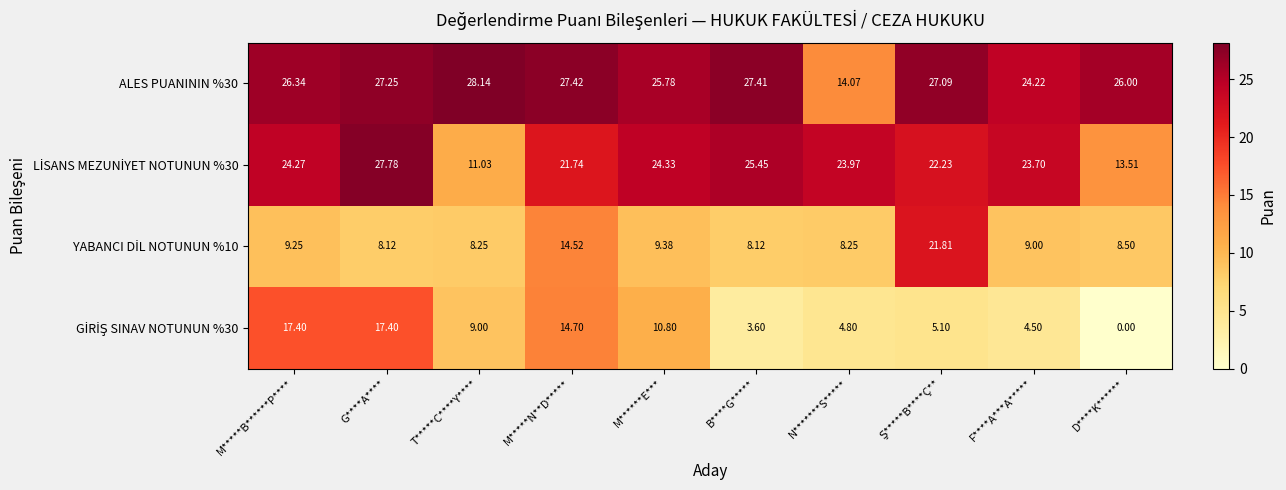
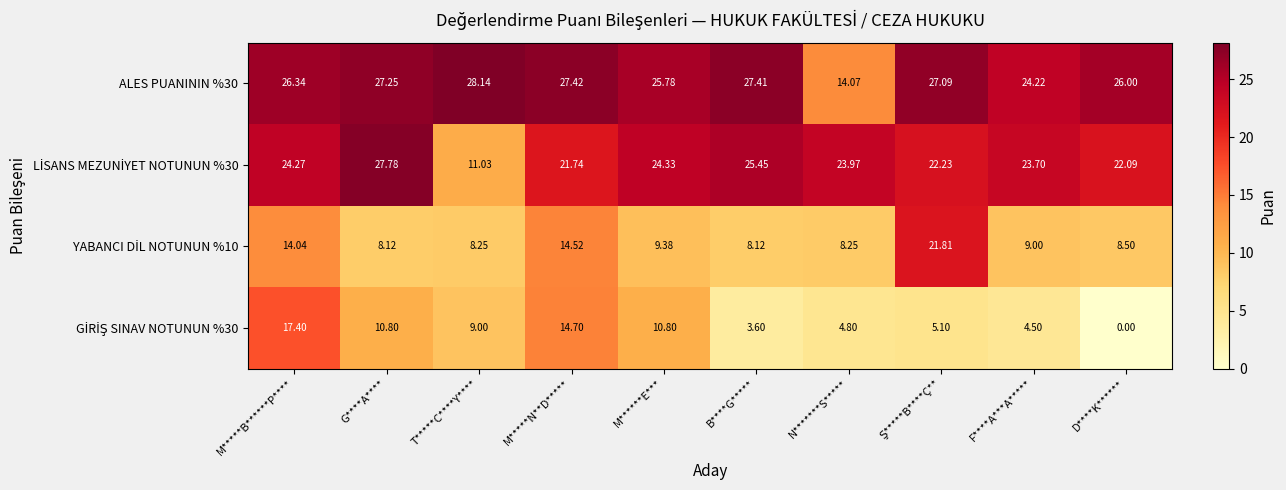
  {
    "ALES PUANININ %30": {
      "M*****B******P****": 26.34,
      "G****A****": 27.25,
      "T*****C****Y****": 28.14,
      "M*****N**D*****": 27.42,
      "M******E***": 25.78,
      "B****G*****": 27.41,
      "N*******S*****": 14.07,
      "Ş*****B****Ç**": 27.09,
      "F****A***A*****": 24.22,
      "D****K******": 26.00
    },
    "LİSANS MEZUNİYET NOTUNUN %30": {
      "M*****B******P****": 24.27,
      "G****A****": 27.78,
      "T*****C****Y****": 11.03,
      "M*****N**D*****": 21.74,
      "M******E***": 24.33,
      "B****G*****": 25.45,
      "N*******S*****": 23.97,
      "Ş*****B****Ç**": 22.23,
      "F****A***A*****": 23.70,
-     "D****K******": 13.51
+     "D****K******": 22.09
    },
    "YABANCI DİL NOTUNUN %10": {
-     "M*****B******P****": 9.25,
+     "M*****B******P****": 14.04,
      "G****A****": 8.12,
      "T*****C****Y****": 8.25,
      "M*****N**D*****": 14.52,
      "M******E***": 9.38,
      "B****G*****": 8.12,
      "N*******S*****": 8.25,
      "Ş*****B****Ç**": 21.81,
      "F****A***A*****": 9.00,
      "D****K******": 8.50
    },
    "GİRİŞ SINAV NOTUNUN %30": {
      "M*****B******P****": 17.40,
-     "G****A****": 17.40,
+     "G****A****": 10.80,
      "T*****C****Y****": 9.00,
      "M*****N**D*****": 14.70,
      "M******E***": 10.80,
      "B****G*****": 3.60,
      "N*******S*****": 4.80,
      "Ş*****B****Ç**": 5.10,
      "F****A***A*****": 4.50,
      "D****K******": 0.00
    }
  }
